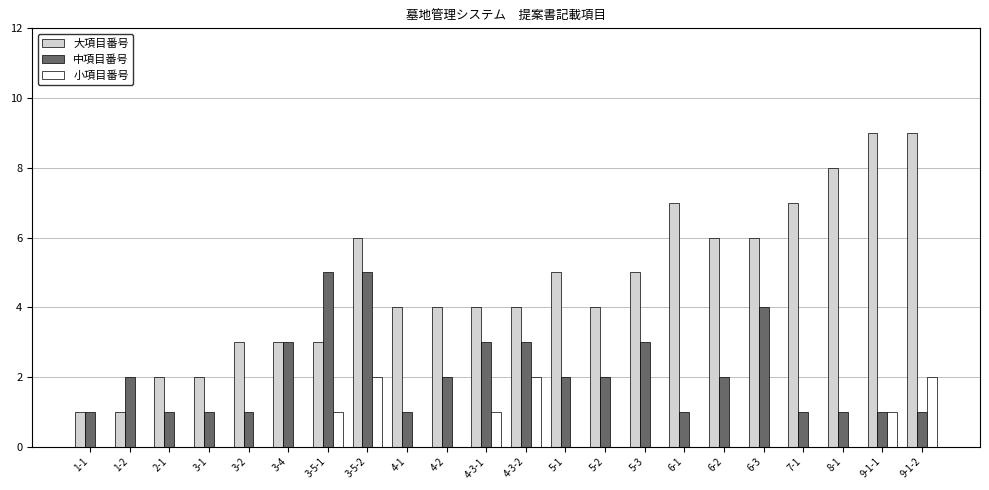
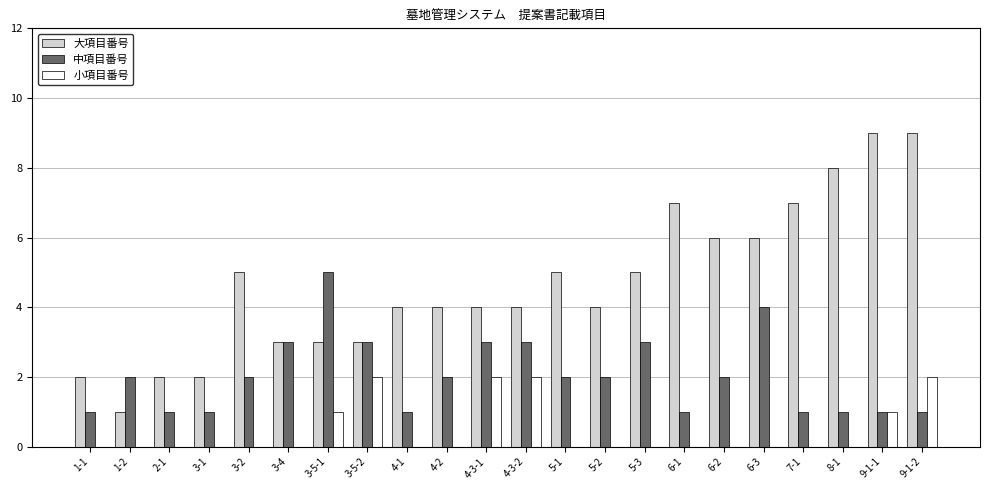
  {
    "大項目番号": {
-     "1-1": 1,
+     "1-1": 2,
      "1-2": 1,
      "2-1": 2,
      "3-1": 2,
-     "3-2": 3,
+     "3-2": 5,
      "3-4": 3,
      "3-5-1": 3,
-     "3-5-2": 6,
+     "3-5-2": 3,
      "4-1": 4,
      "4-2": 4,
      "4-3-1": 4,
      "4-3-2": 4,
      "5-1": 5,
      "5-2": 4,
      "5-3": 5,
      "6-1": 7,
      "6-2": 6,
      "6-3": 6,
      "7-1": 7,
      "8-1": 8,
      "9-1-1": 9,
      "9-1-2": 9
    },
    "中項目番号": {
      "1-1": 1,
      "1-2": 2,
      "2-1": 1,
      "3-1": 1,
-     "3-2": 1,
+     "3-2": 2,
      "3-4": 3,
      "3-5-1": 5,
-     "3-5-2": 5,
+     "3-5-2": 3,
      "4-1": 1,
      "4-2": 2,
      "4-3-1": 3,
      "4-3-2": 3,
      "5-1": 2,
      "5-2": 2,
      "5-3": 3,
      "6-1": 1,
      "6-2": 2,
      "6-3": 4,
      "7-1": 1,
      "8-1": 1,
      "9-1-1": 1,
      "9-1-2": 1
    },
    "小項目番号": {
      "1-1": 0,
      "1-2": 0,
      "2-1": 0,
      "3-1": 0,
      "3-2": 0,
      "3-4": 0,
      "3-5-1": 1,
      "3-5-2": 2,
      "4-1": 0,
      "4-2": 0,
-     "4-3-1": 1,
+     "4-3-1": 2,
      "4-3-2": 2,
      "5-1": 0,
      "5-2": 0,
      "5-3": 0,
      "6-1": 0,
      "6-2": 0,
      "6-3": 0,
      "7-1": 0,
      "8-1": 0,
      "9-1-1": 1,
      "9-1-2": 2
    }
  }
